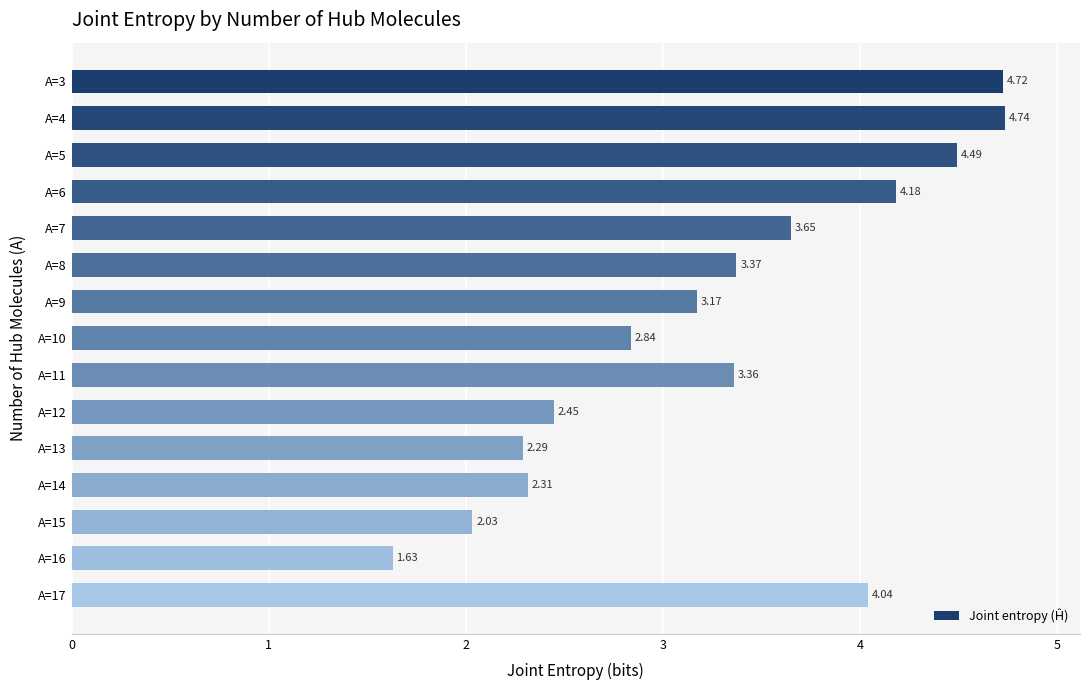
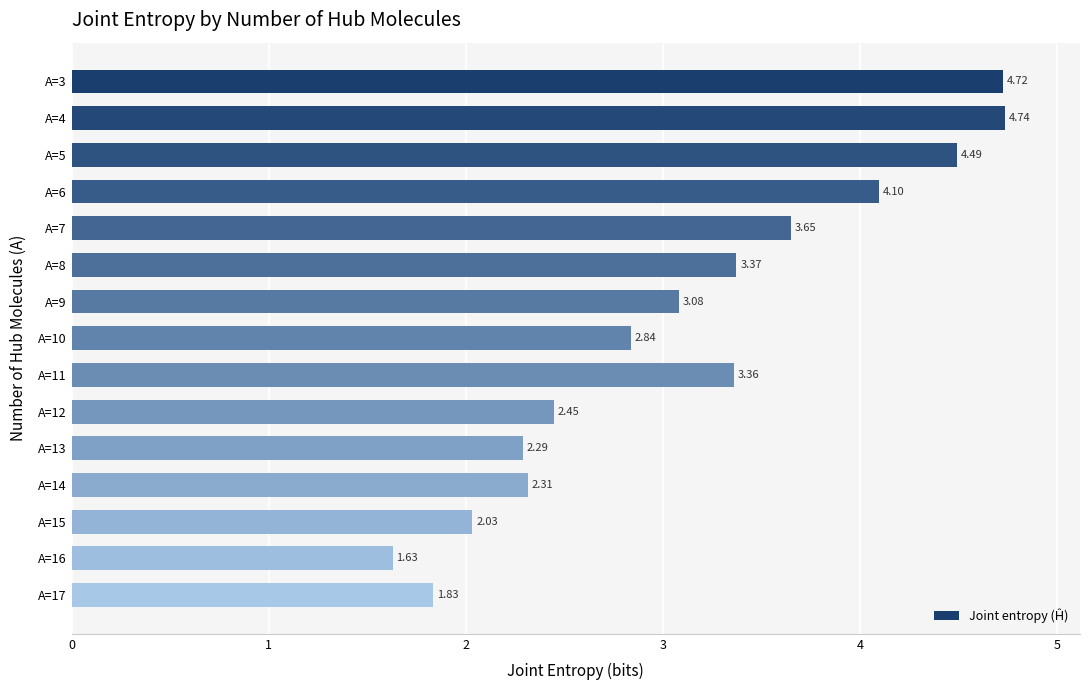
  {
    "A=3": 4.72,
    "A=4": 4.74,
    "A=5": 4.49,
-   "A=6": 4.18,
+   "A=6": 4.10,
    "A=7": 3.65,
    "A=8": 3.37,
-   "A=9": 3.17,
+   "A=9": 3.08,
    "A=10": 2.84,
    "A=11": 3.36,
    "A=12": 2.45,
    "A=13": 2.29,
    "A=14": 2.31,
    "A=15": 2.03,
    "A=16": 1.63,
-   "A=17": 4.04
+   "A=17": 1.83
  }
